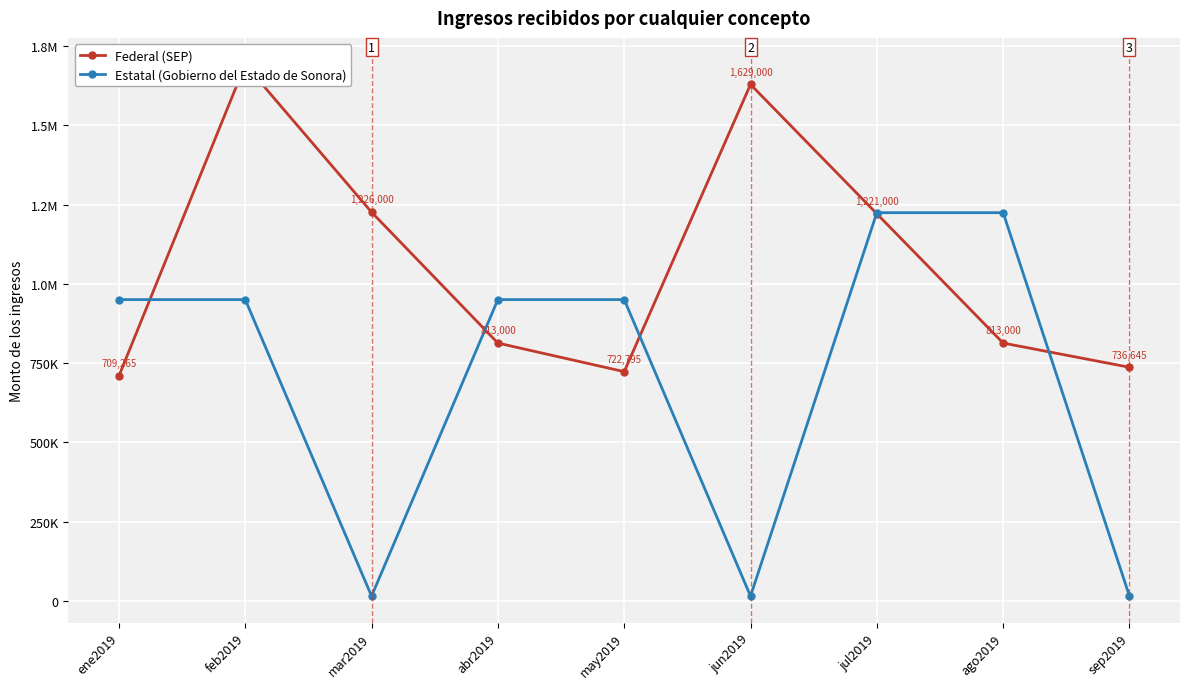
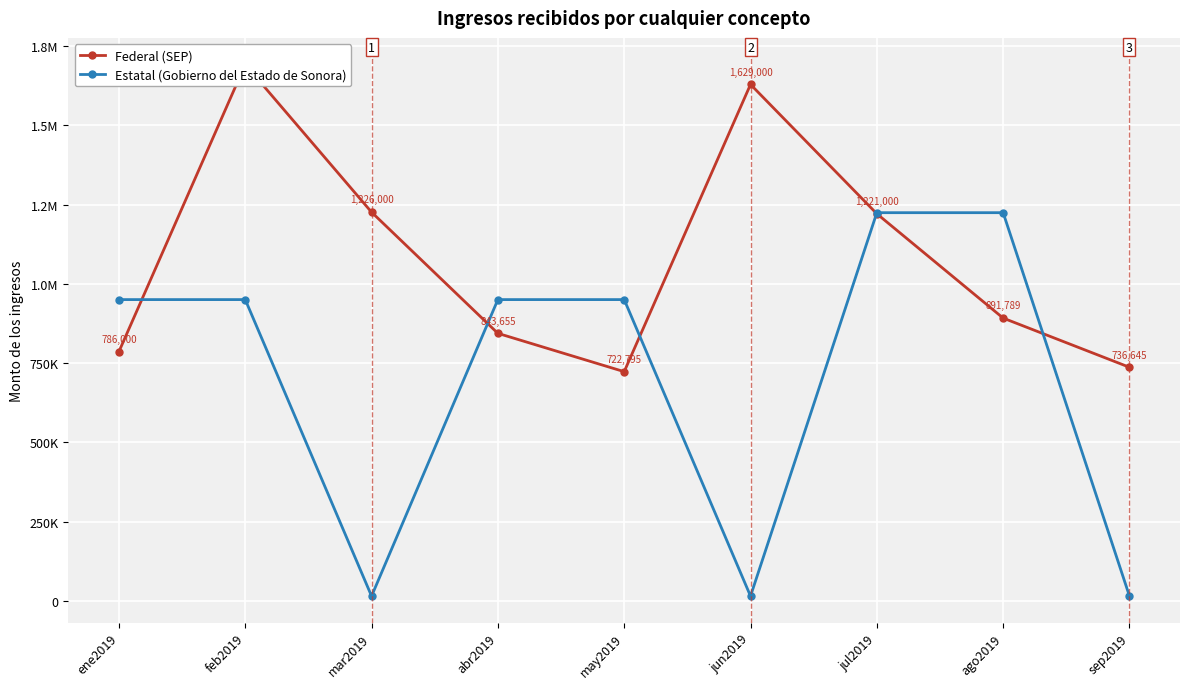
  {
    "Federal (SEP)": {
-     "ene2019": "709,265",
+     "ene2019": "786,000",
      "mar2019": "1,226,000",
-     "abr2019": "813,000",
+     "abr2019": "843,655",
      "may2019": "722,795",
      "jun2019": "1,629,000",
-     "ago2019": "813,000",
+     "ago2019": "891,789",
      "sep2019": "736,645"
    }
  }
